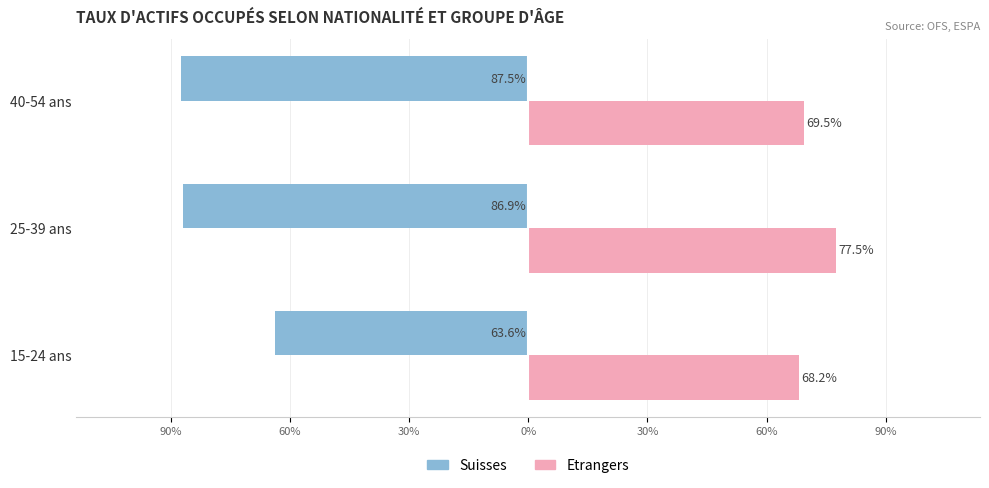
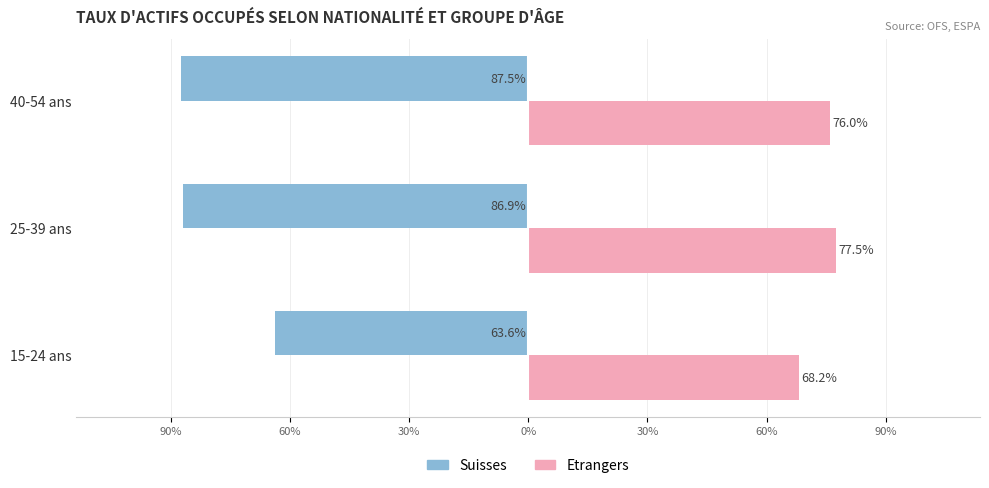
  {
    "Etrangers": {
-     "40-54 ans": "69.5%",
+     "40-54 ans": "76.0%",
      "25-39 ans": "77.5%",
      "15-24 ans": "68.2%"
    }
  }
